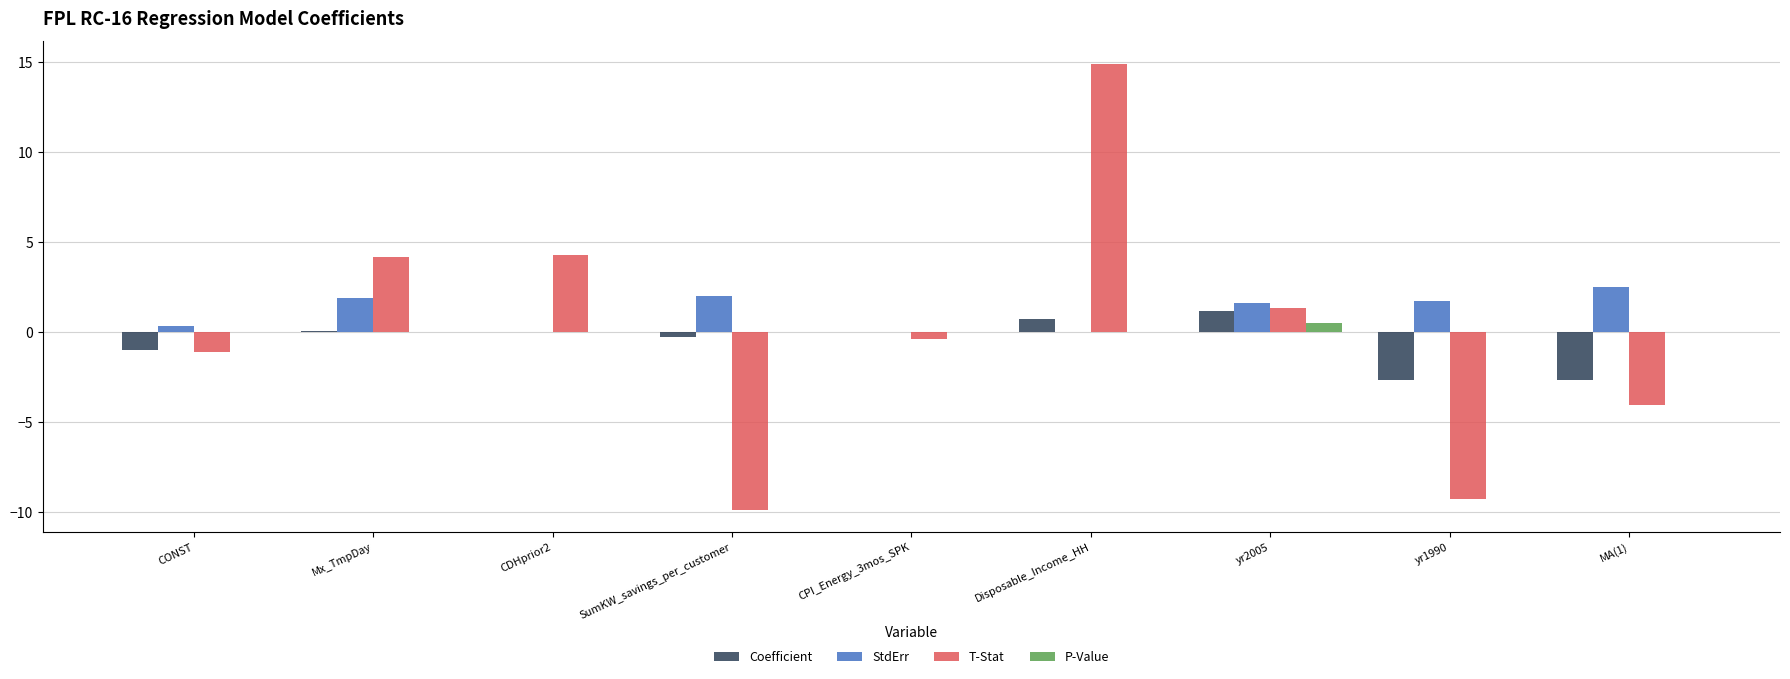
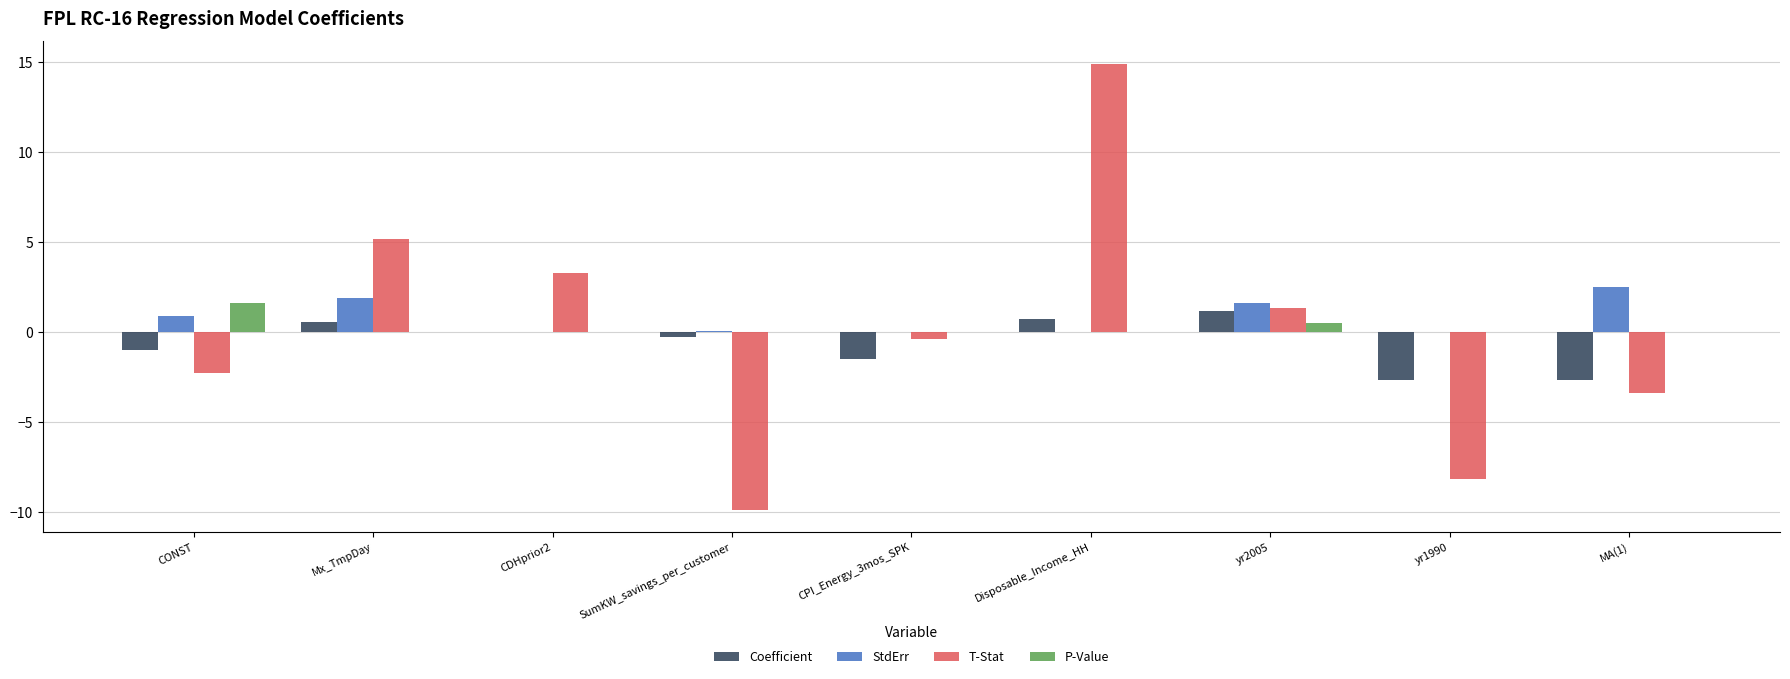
  {
    "Coefficient": {
      "CONST": -1.0,
-     "Mx_TmpDay": 0.0,
+     "Mx_TmpDay": 0.5,
      "SumKW_savings_per_customer": -0.3,
-     "CPI_Energy_3mos_SPK": 0.0,
+     "CPI_Energy_3mos_SPK": -1.5,
      "Disposable_Income_HH": 0.8,
      "yr2005": 1.2,
      "yr1990": -2.7,
      "MA(1)": -2.7
    },
    "StdErr": {
-     "CONST": 0.4,
+     "CONST": 0.9,
      "Mx_TmpDay": 1.9,
-     "SumKW_savings_per_customer": 2.0,
+     "SumKW_savings_per_customer": 0.1,
      "yr2005": 1.6,
-     "yr1990": 1.8,
+     "yr1990": 0.0,
      "MA(1)": 2.5
    },
    "T-Stat": {
-     "CONST": -1.1,
-     "Mx_TmpDay": 4.2,
-     "CDHprior2": 4.3,
+     "CONST": -2.3,
+     "Mx_TmpDay": 5.2,
+     "CDHprior2": 3.3,
      "SumKW_savings_per_customer": -9.9,
      "CPI_Energy_3mos_SPK": -0.4,
      "Disposable_Income_HH": 14.9,
      "yr2005": 1.3,
-     "yr1990": -9.3,
-     "MA(1)": -4.1
+     "yr1990": -8.2,
+     "MA(1)": -3.4
    },
    "P-Value": {
-     "CONST": 0.0,
+     "CONST": 1.6,
      "yr2005": 0.5
    }
  }
